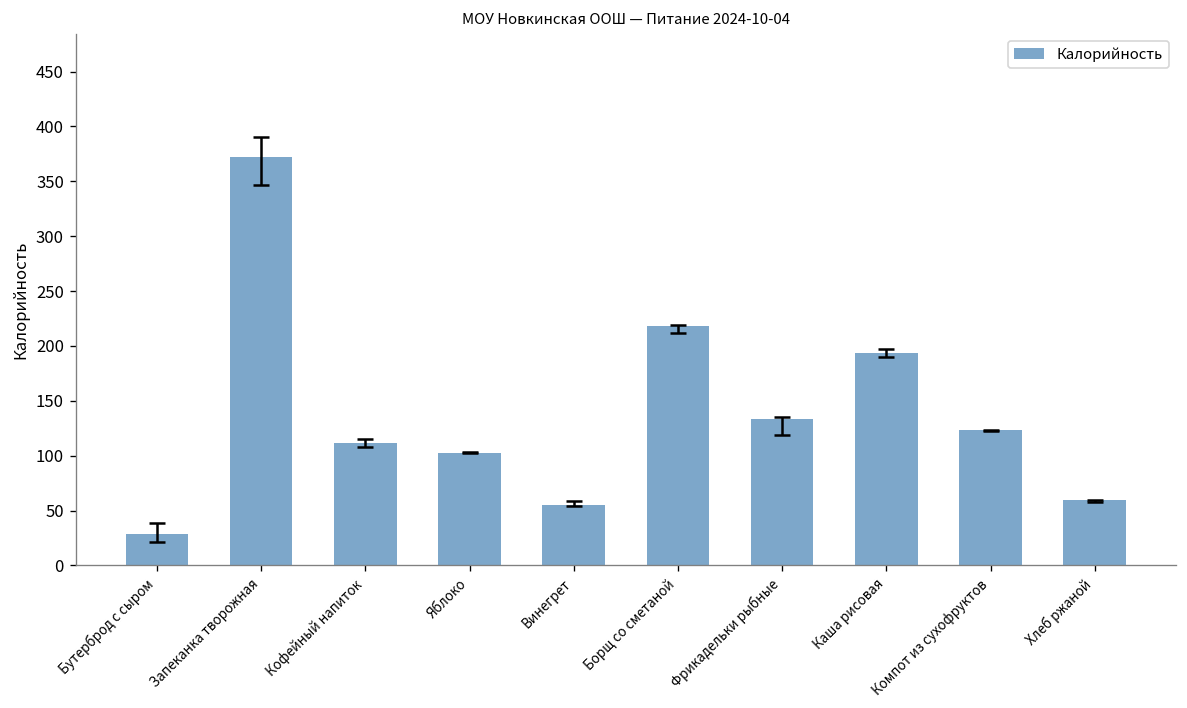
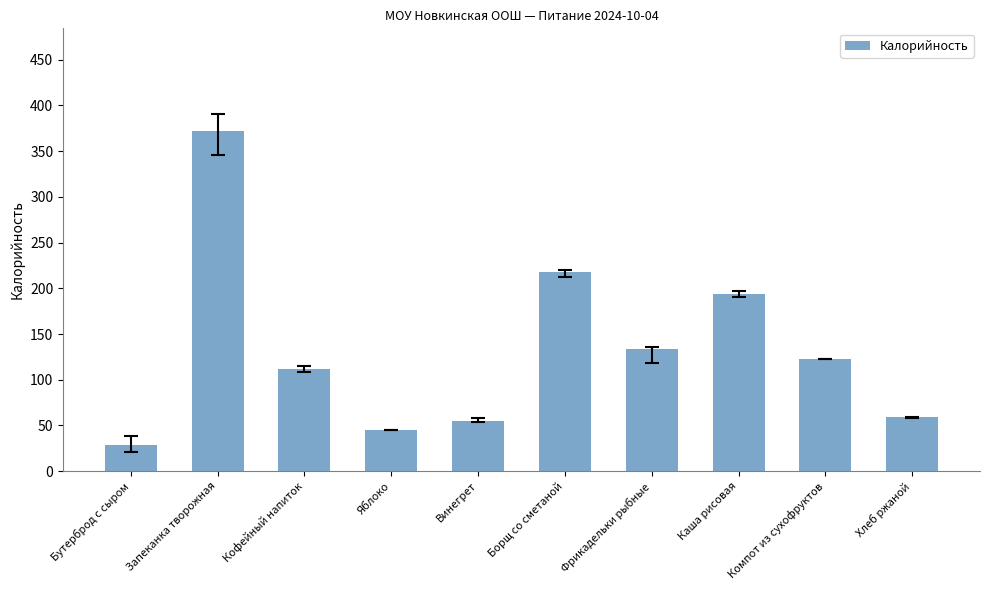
  {
    "Калорийность": {
      "Бутерброд с сыром": 30,
      "Запеканка творожная": 370,
      "Кофейный напиток": 110,
-     "Яблоко": 100,
+     "Яблоко": 50,
      "Винегрет": 60,
      "Борщ со сметаной": 220,
      "Фрикадельки рыбные": 130,
      "Каша рисовая": 190,
      "Компот из сухофруктов": 120,
      "Хлеб ржаной": 60
    }
  }
